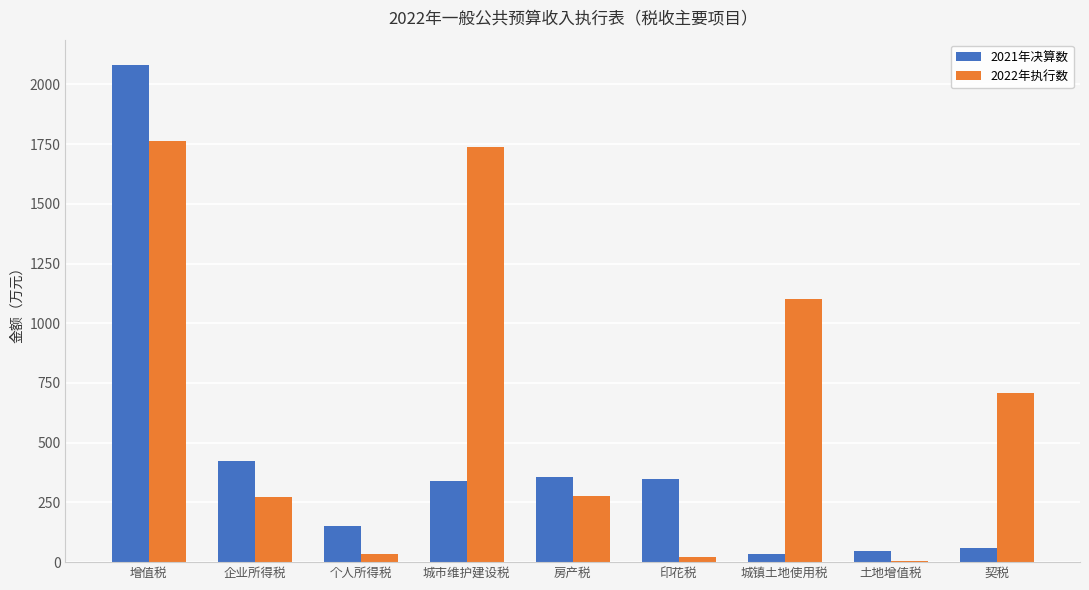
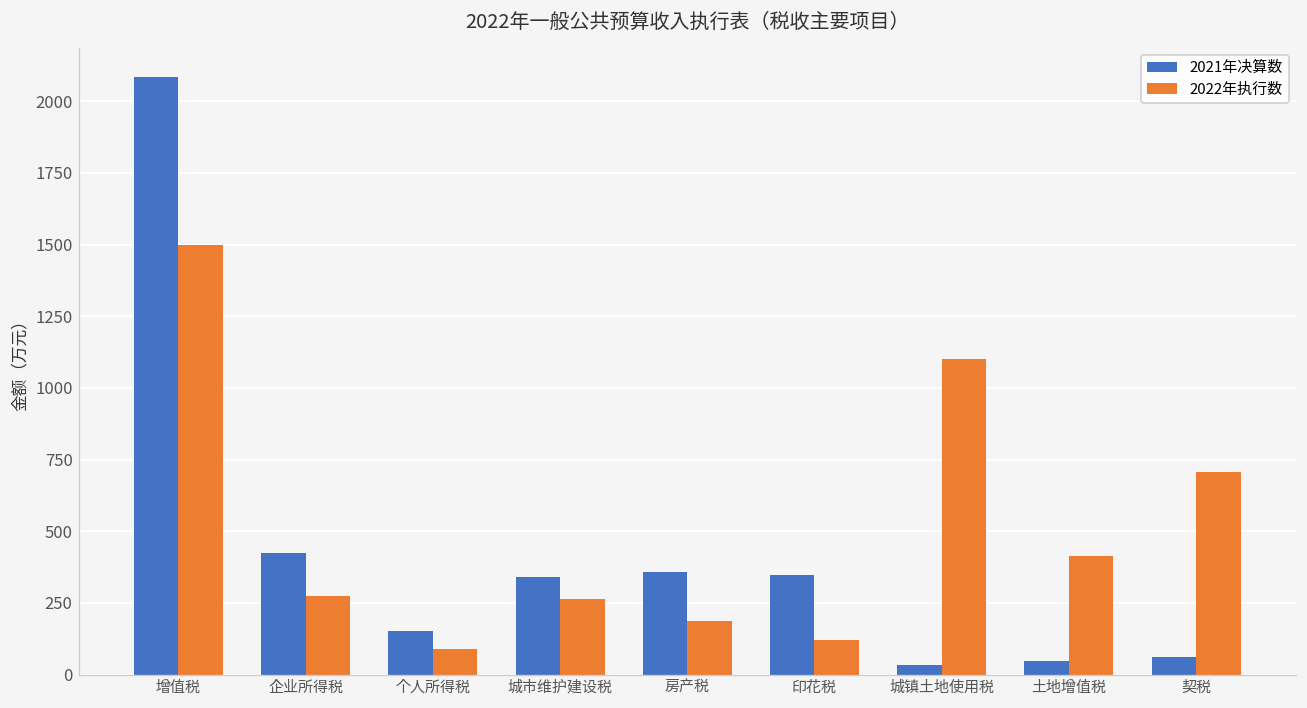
  {
    "2021年决算数": {
      "增值税": 2080,
      "企业所得税": 420,
      "个人所得税": 150,
      "城市维护建设税": 340,
      "房产税": 360,
      "印花税": 350,
      "城镇土地使用税": 30,
      "土地增值税": 50,
      "契税": 60
    },
    "2022年执行数": {
-     "增值税": 1760,
+     "增值税": 1500,
      "企业所得税": 270,
-     "个人所得税": 30,
-     "城市维护建设税": 1740,
-     "房产税": 280,
-     "印花税": 20,
+     "个人所得税": 90,
+     "城市维护建设税": 270,
+     "房产税": 190,
+     "印花税": 120,
      "城镇土地使用税": 1100,
-     "土地增值税": 0,
+     "土地增值税": 410,
      "契税": 710
    }
  }
